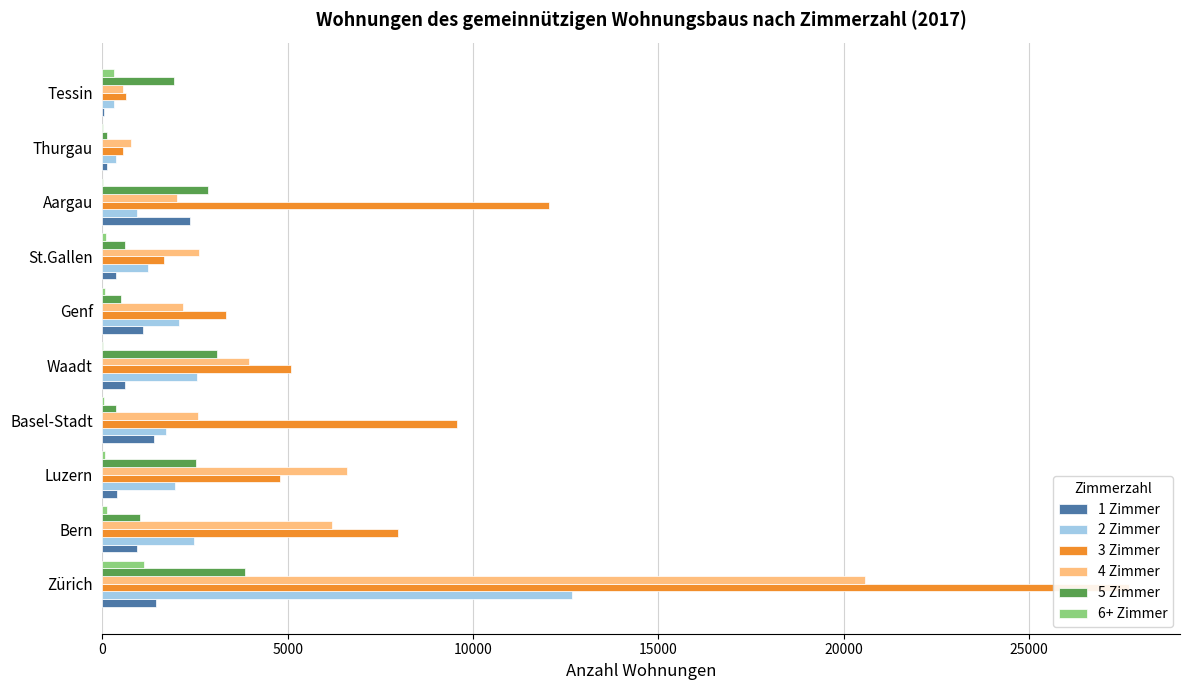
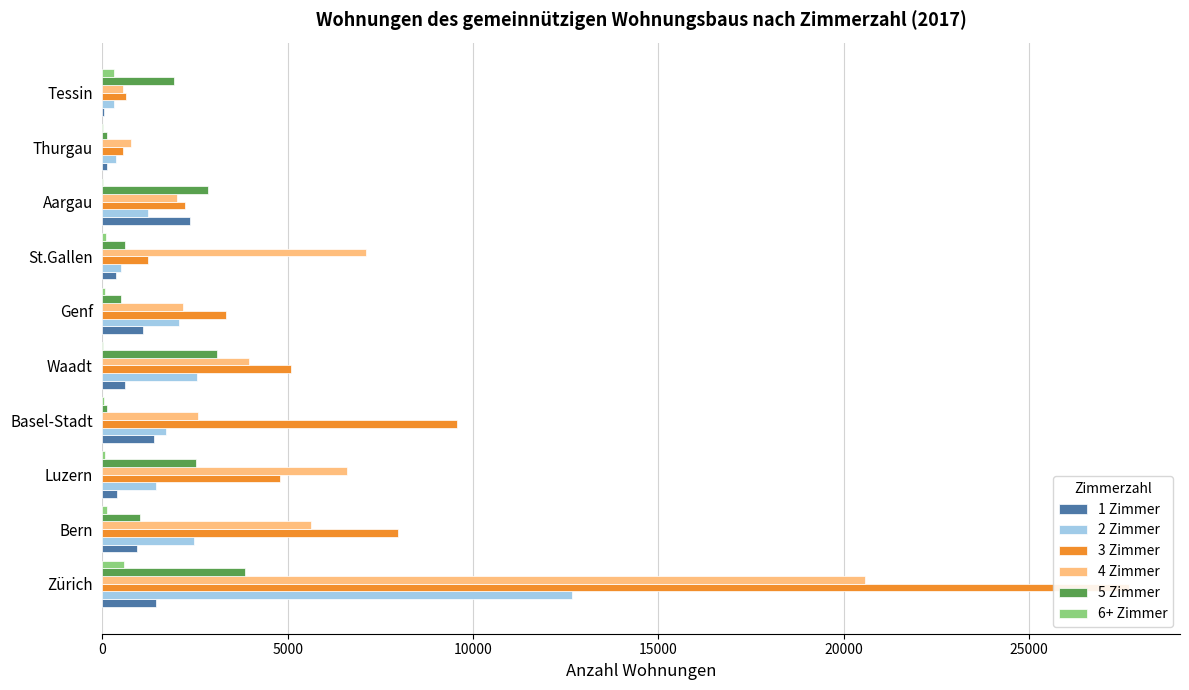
  {
    "1 Zimmer": {
      "Thurgau": 100,
      "Aargau": 2400,
      "St.Gallen": 400,
      "Genf": 1100,
      "Waadt": 600,
      "Basel-Stadt": 1400,
      "Luzern": 400,
      "Bern": 900,
      "Zürich": 1400
    },
    "2 Zimmer": {
      "Tessin": 300,
      "Thurgau": 400,
-     "Aargau": 900,
-     "St.Gallen": 1200,
+     "Aargau": 1200,
+     "St.Gallen": 500,
      "Genf": 2100,
      "Waadt": 2500,
      "Basel-Stadt": 1700,
-     "Luzern": 2000,
+     "Luzern": 1400,
      "Bern": 2500,
      "Zürich": 12700
    },
    "3 Zimmer": {
      "Tessin": 600,
      "Thurgau": 600,
-     "Aargau": 12000,
-     "St.Gallen": 1600,
+     "Aargau": 2200,
+     "St.Gallen": 1200,
      "Genf": 3300,
      "Waadt": 5100,
      "Basel-Stadt": 9600,
      "Luzern": 4800,
      "Bern": 8000
    },
    "4 Zimmer": {
      "Tessin": 500,
      "Thurgau": 800,
      "Aargau": 2000,
-     "St.Gallen": 2600,
+     "St.Gallen": 7100,
      "Genf": 2200,
      "Waadt": 3900,
      "Basel-Stadt": 2600,
      "Luzern": 6600,
-     "Bern": 6200,
+     "Bern": 5600,
      "Zürich": 20600
    },
    "5 Zimmer": {
      "Tessin": 1900,
      "Thurgau": 100,
      "Aargau": 2800,
      "St.Gallen": 600,
      "Genf": 500,
      "Waadt": 3100,
-     "Basel-Stadt": 400,
+     "Basel-Stadt": 100,
      "Luzern": 2500,
      "Bern": 1000,
      "Zürich": 3900
    },
    "6+ Zimmer": {
      "Tessin": 300,
      "St.Gallen": 100,
      "Genf": 100,
      "Luzern": 100,
      "Bern": 100,
-     "Zürich": 1100
+     "Zürich": 600
    }
  }
